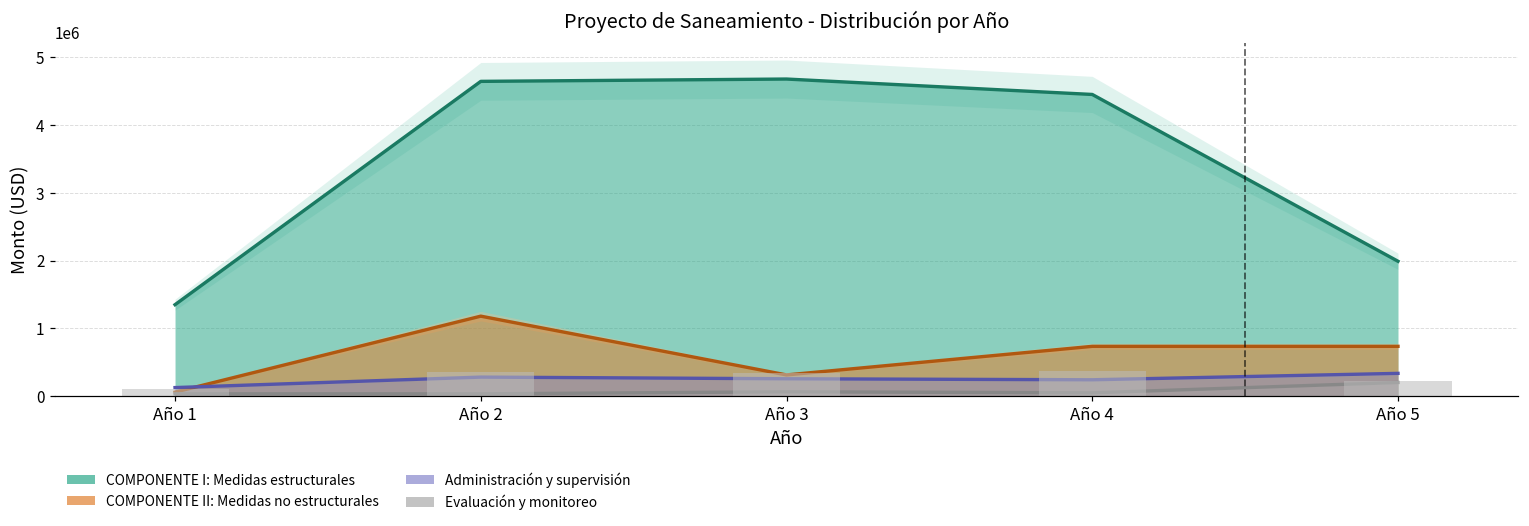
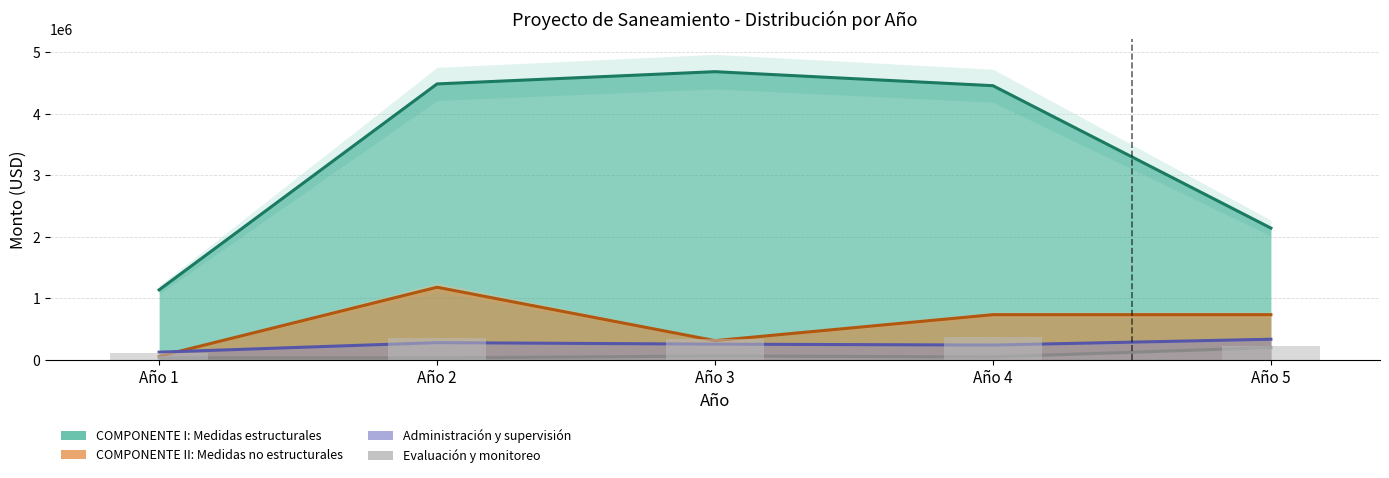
  {
    "COMPONENTE I: Medidas estructurales": {
-     "Año 1": 1300000,
-     "Año 2": 4600000,
+     "Año 1": 1100000,
+     "Año 2": 4500000,
      "Año 3": 4700000,
      "Año 4": 4500000,
-     "Año 5": 2000000
+     "Año 5": 2100000
    },
    "COMPONENTE II: Medidas no estructurales": {
      "Año 2": 1200000,
      "Año 4": 700000,
      "Año 5": 700000
    }
  }
